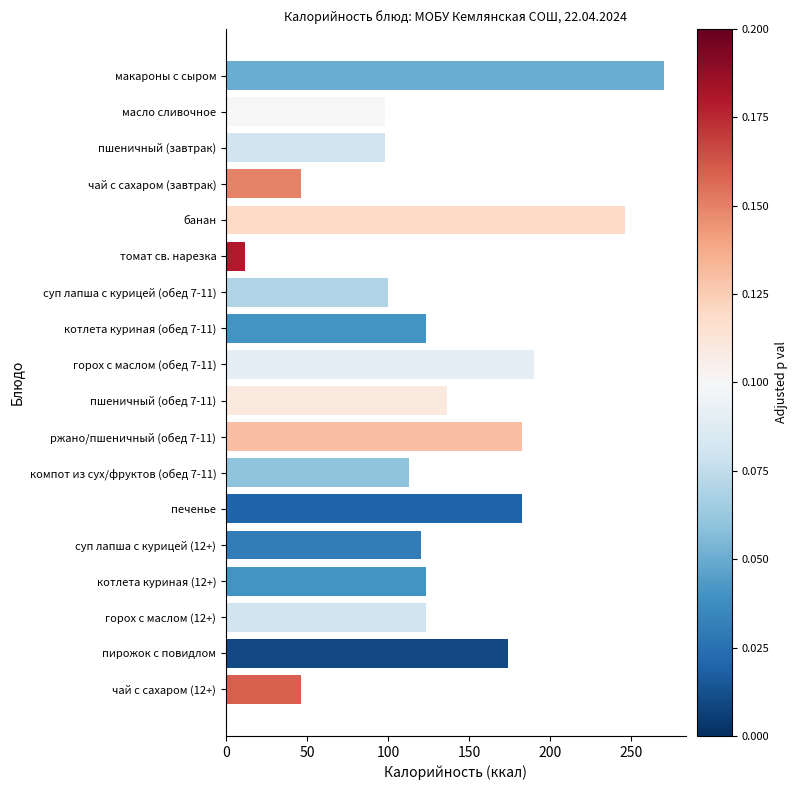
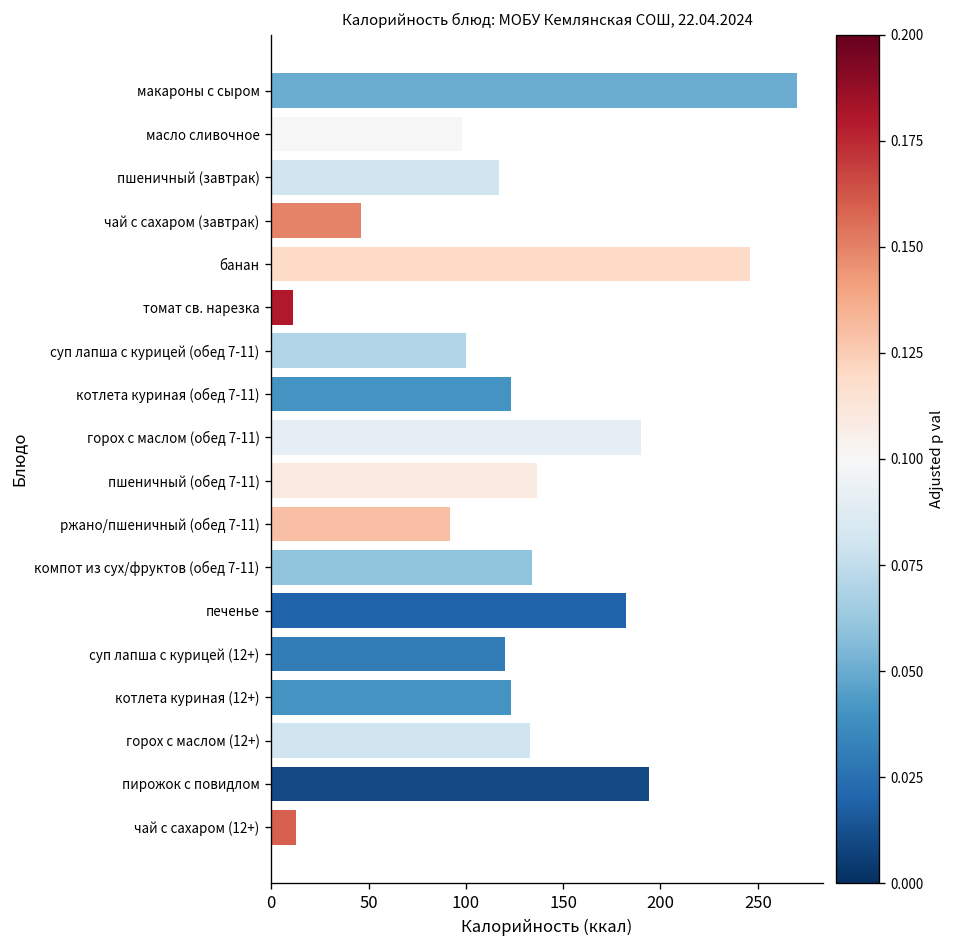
  {
    "макароны с сыром": 270,
    "масло сливочное": 98,
-   "пшеничный (завтрак)": 98,
+   "пшеничный (завтрак)": 117,
    "чай с сахаром (завтрак)": 46,
    "банан": 246,
    "томат св. нарезка": 11,
    "суп лапша с курицей (обед 7-11)": 100,
    "котлета куриная (обед 7-11)": 123,
    "горох с маслом (обед 7-11)": 190,
    "пшеничный (обед 7-11)": 136,
-   "ржано/пшеничный (обед 7-11)": 182,
-   "компот из сух/фруктов (обед 7-11)": 113,
+   "ржано/пшеничный (обед 7-11)": 92,
+   "компот из сух/фруктов (обед 7-11)": 134,
    "печенье": 182,
    "суп лапша с курицей (12+)": 120,
    "котлета куриная (12+)": 123,
-   "горох с маслом (12+)": 123,
-   "пирожок с повидлом": 174,
-   "чай с сахаром (12+)": 46
+   "горох с маслом (12+)": 133,
+   "пирожок с повидлом": 194,
+   "чай с сахаром (12+)": 13
  }
